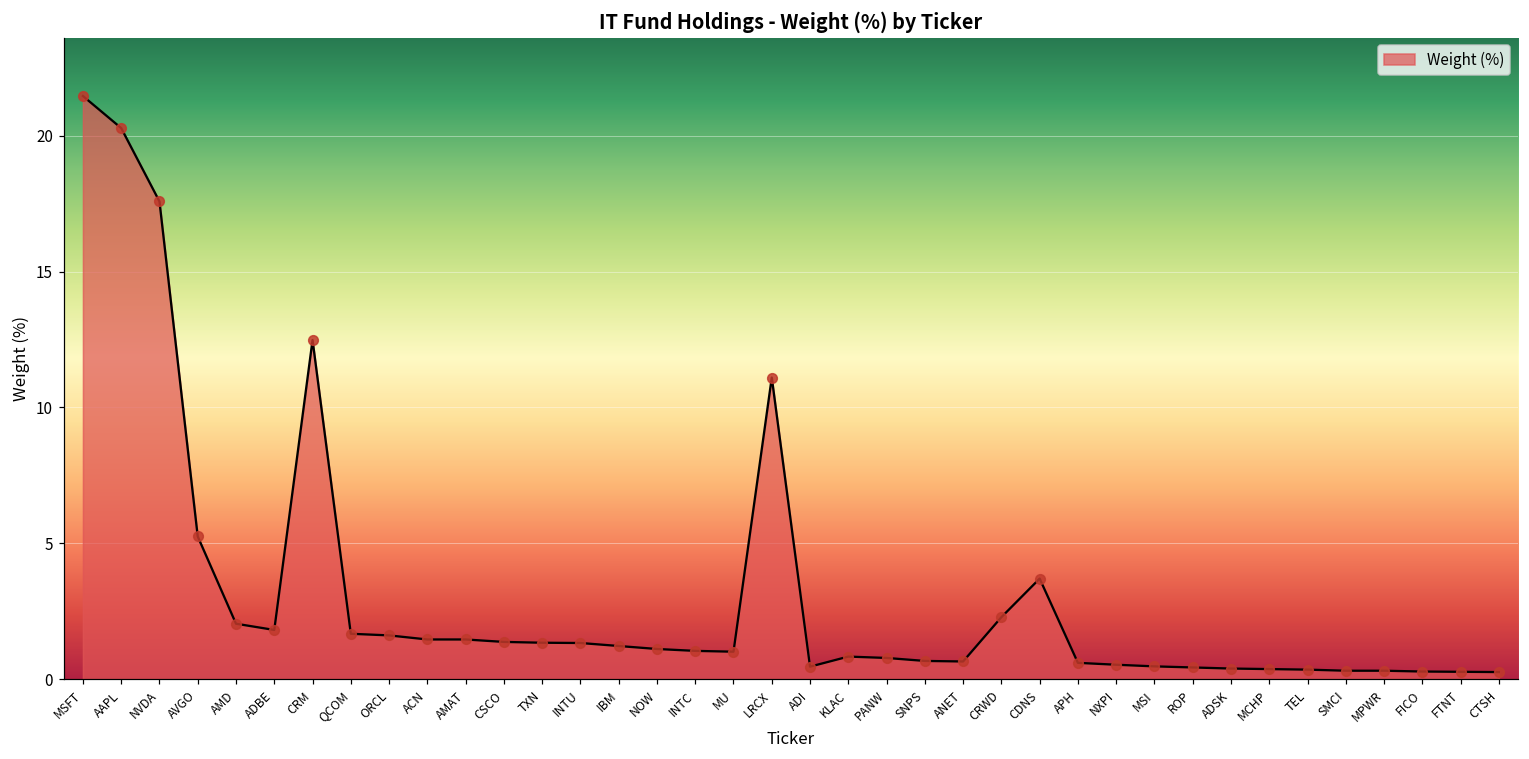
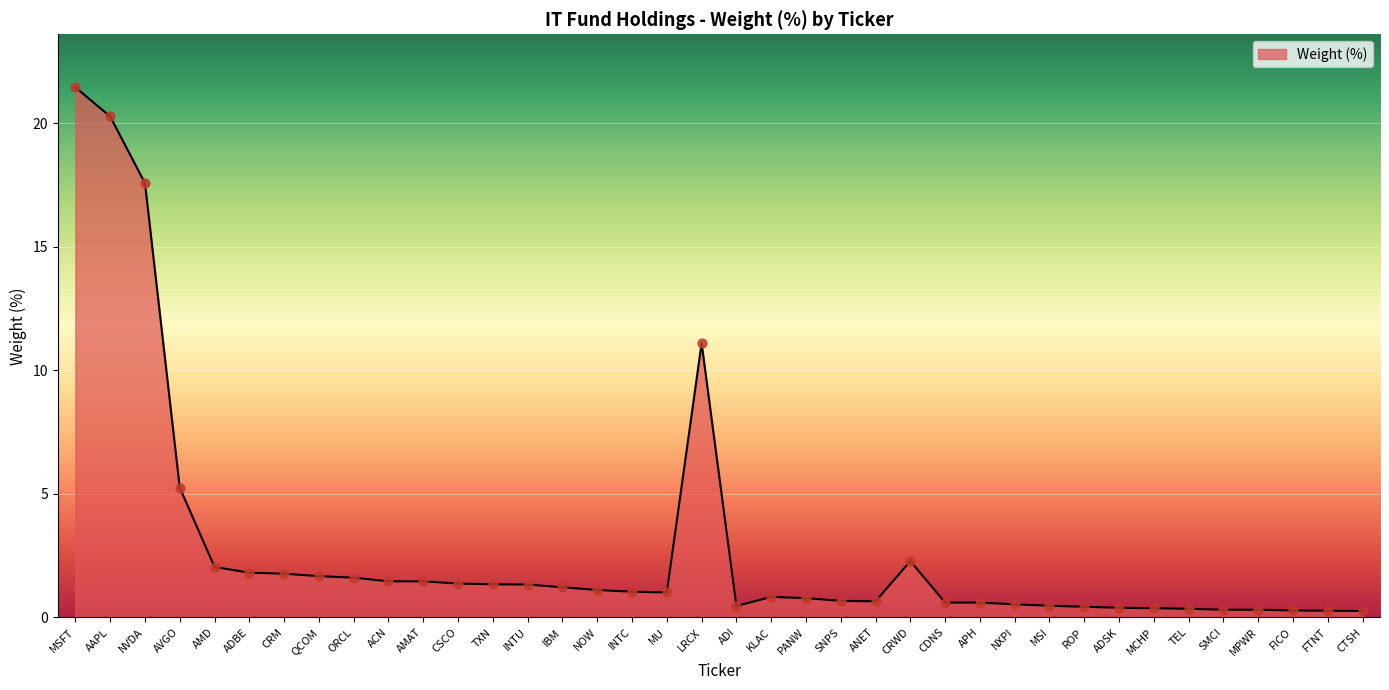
  {
    "MSFT": 21.5,
    "AAPL": 20.3,
    "NVDA": 17.6,
    "AVGO": 5.3,
    "AMD": 2.0,
    "ADBE": 1.8,
-   "CRM": 12.5,
+   "CRM": 1.8,
    "QCOM": 1.7,
    "ORCL": 1.6,
    "ACN": 1.5,
    "AMAT": 1.5,
    "CSCO": 1.4,
    "TXN": 1.3,
    "INTU": 1.3,
    "IBM": 1.2,
    "NOW": 1.1,
    "INTC": 1.0,
    "MU": 1.0,
    "LRCX": 11.1,
    "ADI": 0.5,
    "KLAC": 0.8,
    "PANW": 0.8,
    "SNPS": 0.7,
    "ANET": 0.7,
    "CRWD": 2.3,
-   "CDNS": 3.7,
+   "CDNS": 0.6,
    "APH": 0.6,
    "NXPI": 0.5,
    "MSI": 0.5,
    "ROP": 0.4,
    "ADSK": 0.4,
    "MCHP": 0.4,
    "TEL": 0.4,
    "SMCI": 0.3,
    "MPWR": 0.3,
    "FICO": 0.3,
    "FTNT": 0.3,
    "CTSH": 0.3
  }
